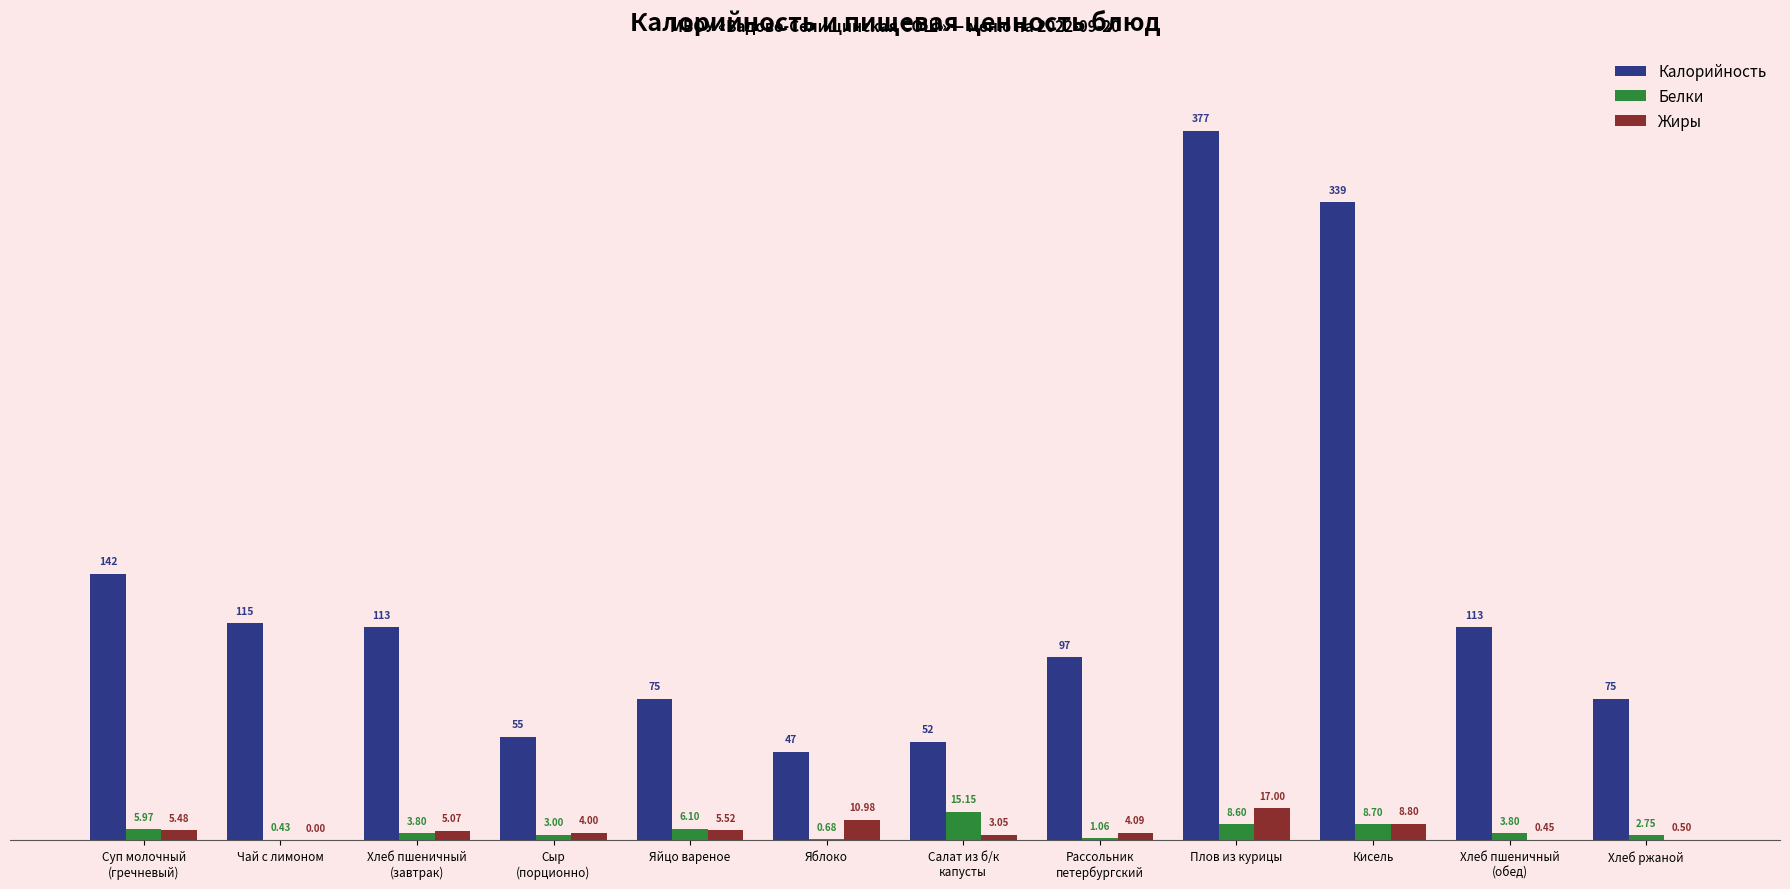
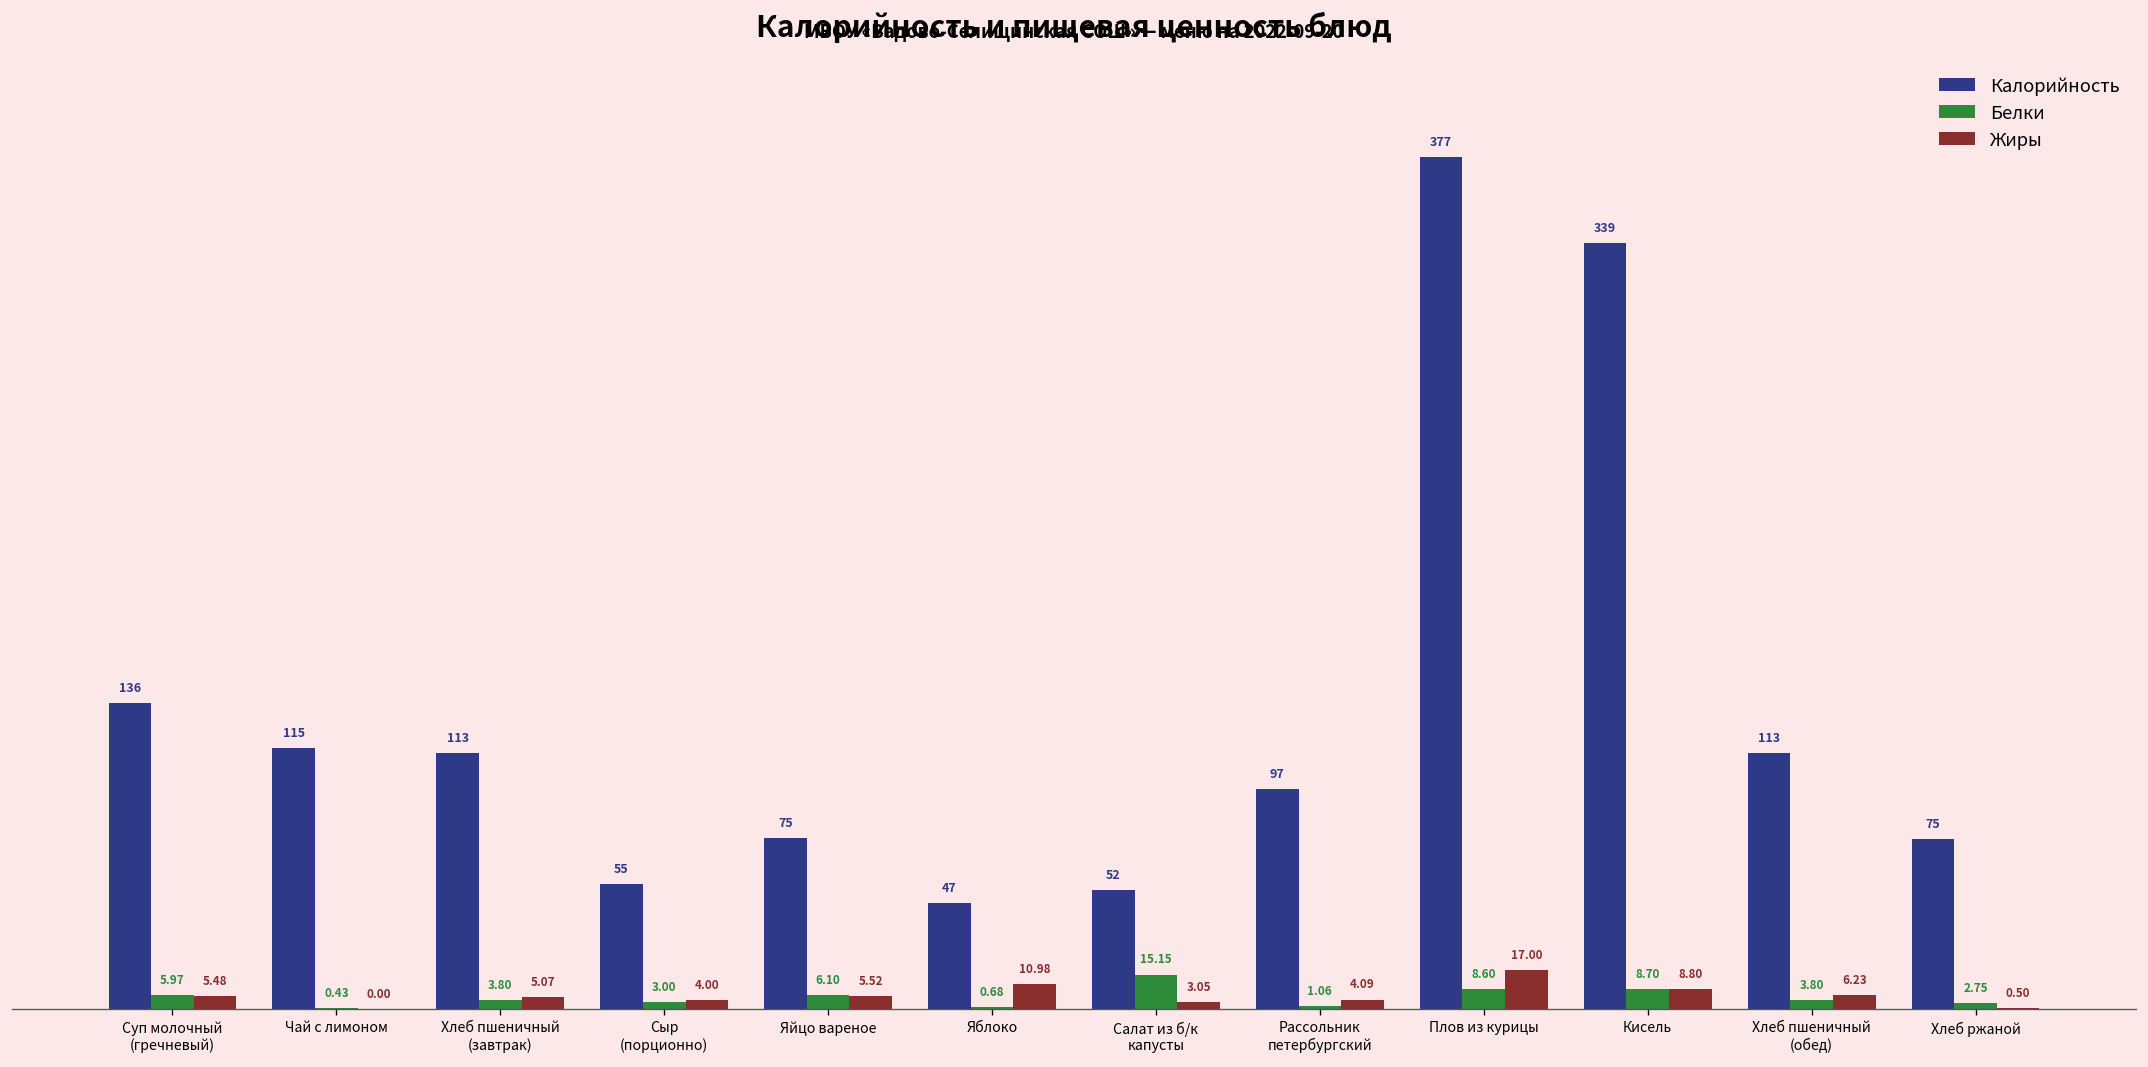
  {
    "Калорийность": {
-     "Суп молочный (гречневый)": 142,
+     "Суп молочный (гречневый)": 136,
      "Чай с лимоном": 115,
      "Хлеб пшеничный (завтрак)": 113,
      "Сыр (порционно)": 55,
      "Яйцо вареное": 75,
      "Яблоко": 47,
      "Салат из б/к капусты": 52,
      "Рассольник петербургский": 97,
      "Плов из курицы": 377,
      "Кисель": 339,
      "Хлеб пшеничный (обед)": 113,
      "Хлеб ржаной": 75
    },
    "Белки": {
      "Суп молочный (гречневый)": 5.97,
      "Чай с лимоном": 0.43,
      "Хлеб пшеничный (завтрак)": 3.80,
      "Сыр (порционно)": 3.00,
      "Яйцо вареное": 6.10,
      "Яблоко": 0.68,
      "Салат из б/к капусты": 15.15,
      "Рассольник петербургский": 1.06,
      "Плов из курицы": 8.60,
      "Кисель": 8.70,
      "Хлеб пшеничный (обед)": 3.80,
      "Хлеб ржаной": 2.75
    },
    "Жиры": {
      "Суп молочный (гречневый)": 5.48,
      "Чай с лимоном": 0.00,
      "Хлеб пшеничный (завтрак)": 5.07,
      "Сыр (порционно)": 4.00,
      "Яйцо вареное": 5.52,
      "Яблоко": 10.98,
      "Салат из б/к капусты": 3.05,
      "Рассольник петербургский": 4.09,
      "Плов из курицы": 17.00,
      "Кисель": 8.80,
-     "Хлеб пшеничный (обед)": 0.45,
+     "Хлеб пшеничный (обед)": 6.23,
      "Хлеб ржаной": 0.50
    }
  }
